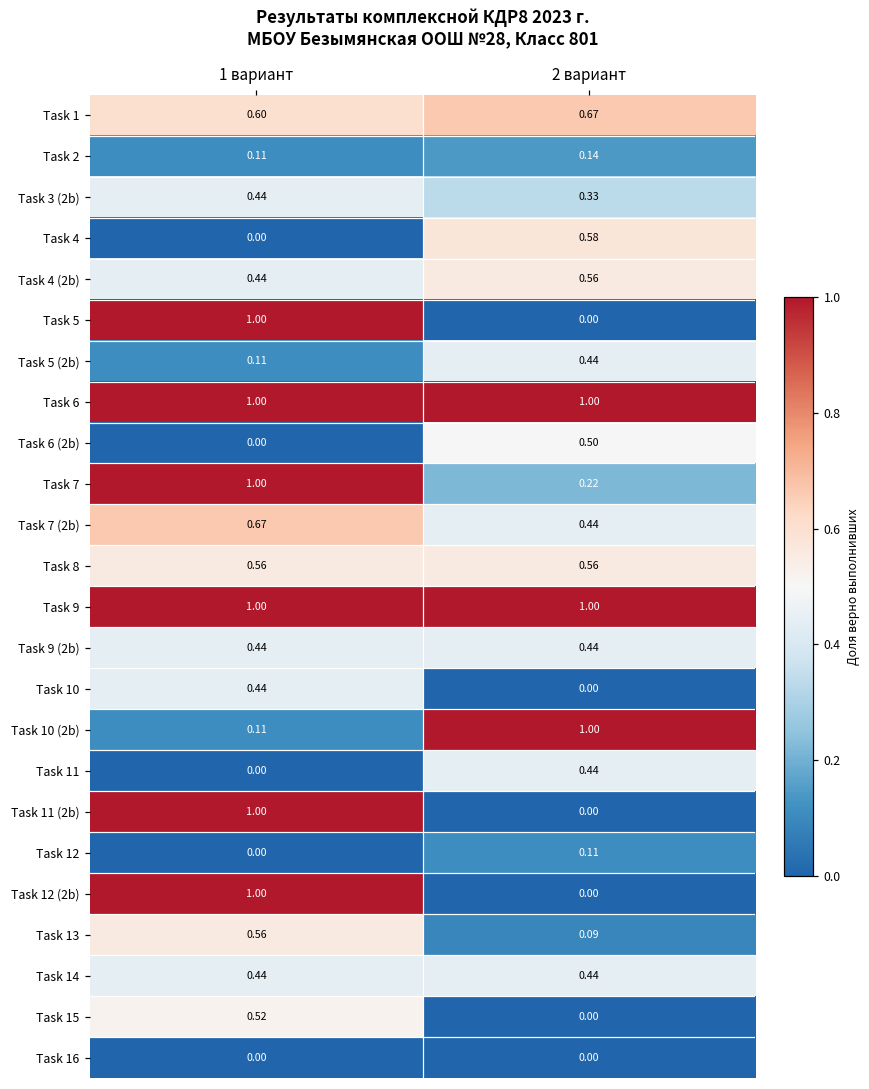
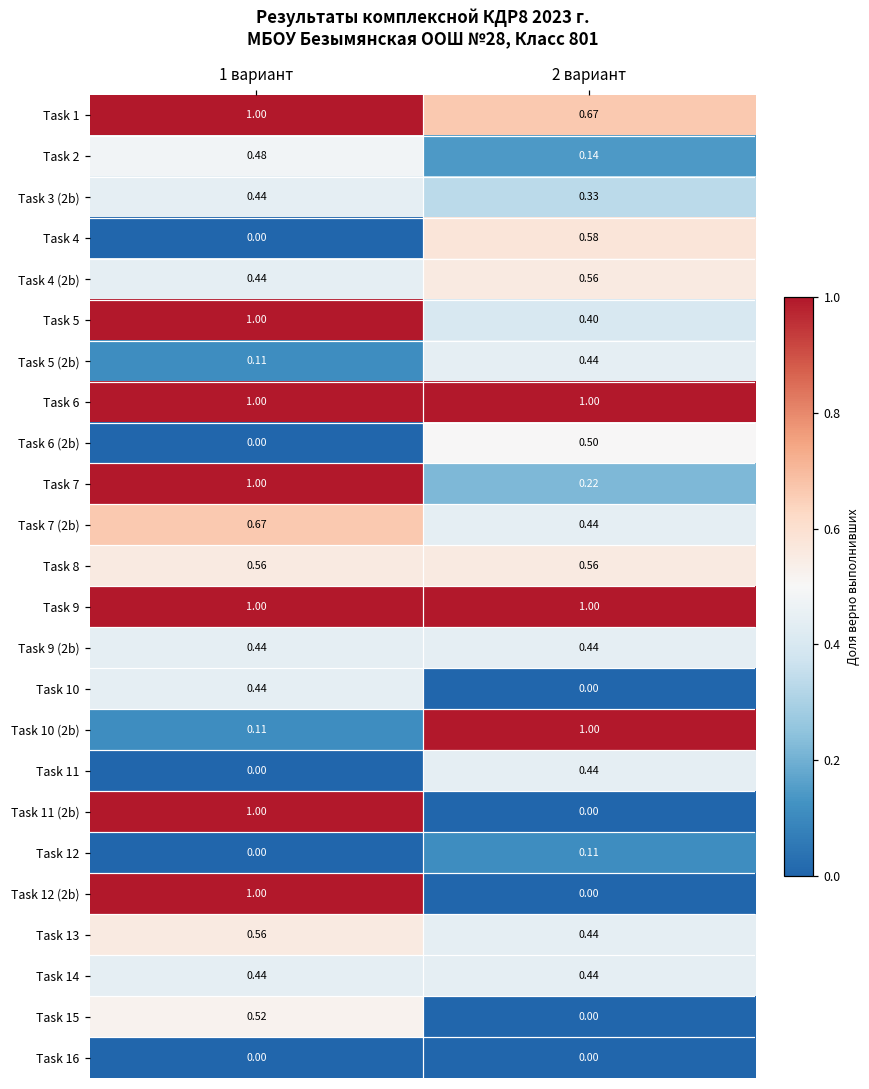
  {
    "Task 1": {
-     "1 вариант": 0.60,
+     "1 вариант": 1.00,
      "2 вариант": 0.67
    },
    "Task 2": {
-     "1 вариант": 0.11,
+     "1 вариант": 0.48,
      "2 вариант": 0.14
    },
    "Task 3 (2b)": {
      "1 вариант": 0.44,
      "2 вариант": 0.33
    },
    "Task 4": {
      "1 вариант": 0.00,
      "2 вариант": 0.58
    },
    "Task 4 (2b)": {
      "1 вариант": 0.44,
      "2 вариант": 0.56
    },
    "Task 5": {
      "1 вариант": 1.00,
-     "2 вариант": 0.00
+     "2 вариант": 0.40
    },
    "Task 5 (2b)": {
      "1 вариант": 0.11,
      "2 вариант": 0.44
    },
    "Task 6": {
      "1 вариант": 1.00,
      "2 вариант": 1.00
    },
    "Task 6 (2b)": {
      "1 вариант": 0.00,
      "2 вариант": 0.50
    },
    "Task 7": {
      "1 вариант": 1.00,
      "2 вариант": 0.22
    },
    "Task 7 (2b)": {
      "1 вариант": 0.67,
      "2 вариант": 0.44
    },
    "Task 8": {
      "1 вариант": 0.56,
      "2 вариант": 0.56
    },
    "Task 9": {
      "1 вариант": 1.00,
      "2 вариант": 1.00
    },
    "Task 9 (2b)": {
      "1 вариант": 0.44,
      "2 вариант": 0.44
    },
    "Task 10": {
      "1 вариант": 0.44,
      "2 вариант": 0.00
    },
    "Task 10 (2b)": {
      "1 вариант": 0.11,
      "2 вариант": 1.00
    },
    "Task 11": {
      "1 вариант": 0.00,
      "2 вариант": 0.44
    },
    "Task 11 (2b)": {
      "1 вариант": 1.00,
      "2 вариант": 0.00
    },
    "Task 12": {
      "1 вариант": 0.00,
      "2 вариант": 0.11
    },
    "Task 12 (2b)": {
      "1 вариант": 1.00,
      "2 вариант": 0.00
    },
    "Task 13": {
      "1 вариант": 0.56,
-     "2 вариант": 0.09
+     "2 вариант": 0.44
    },
    "Task 14": {
      "1 вариант": 0.44,
      "2 вариант": 0.44
    },
    "Task 15": {
      "1 вариант": 0.52,
      "2 вариант": 0.00
    },
    "Task 16": {
      "1 вариант": 0.00,
      "2 вариант": 0.00
    }
  }
